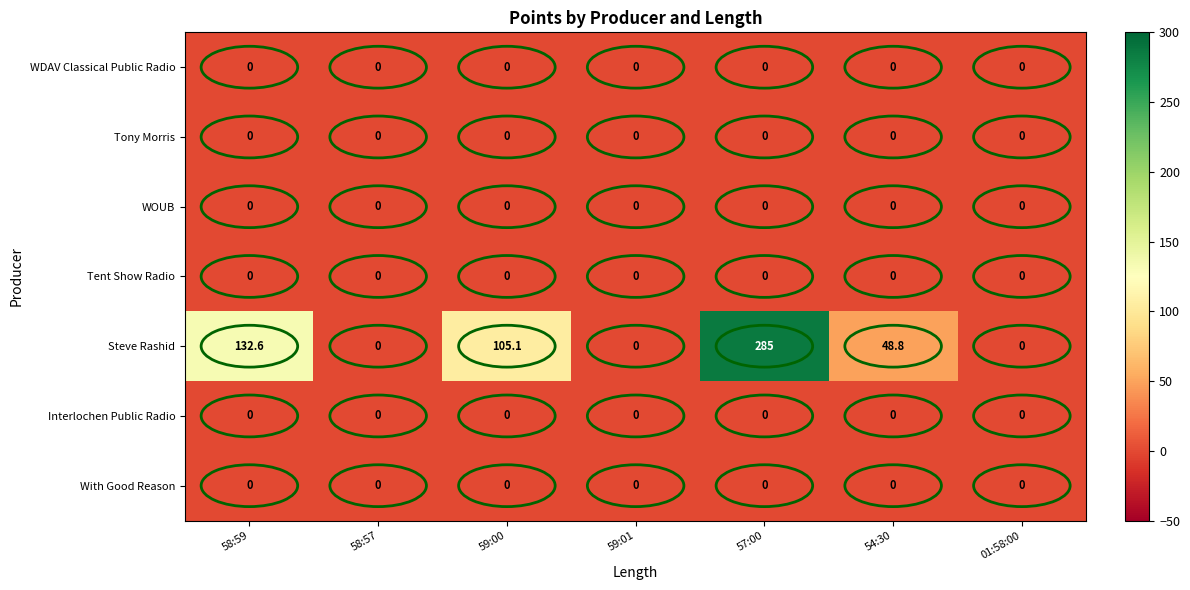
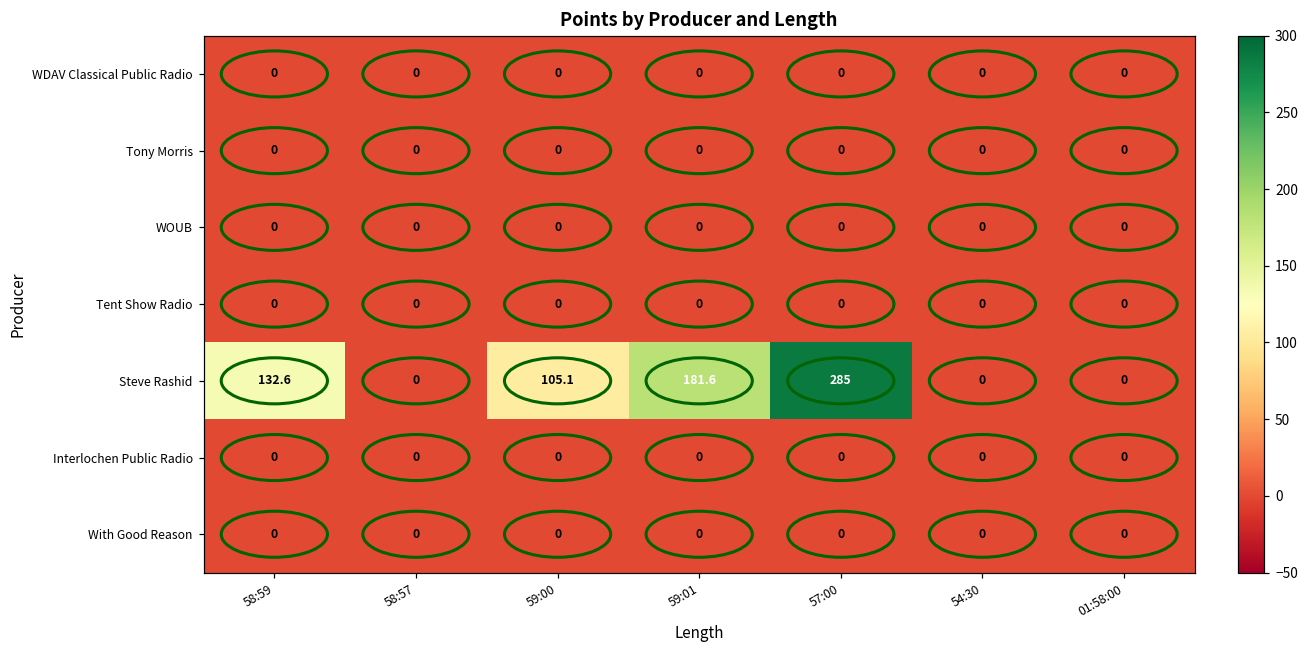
  {
    "WDAV Classical Public Radio": {
      "58:59": 0,
      "58:57": 0,
      "59:00": 0,
      "59:01": 0,
      "57:00": 0,
      "54:30": 0,
      "01:58:00": 0
    },
    "Tony Morris": {
      "58:59": 0,
      "58:57": 0,
      "59:00": 0,
      "59:01": 0,
      "57:00": 0,
      "54:30": 0,
      "01:58:00": 0
    },
    "WOUB": {
      "58:59": 0,
      "58:57": 0,
      "59:00": 0,
      "59:01": 0,
      "57:00": 0,
      "54:30": 0,
      "01:58:00": 0
    },
    "Tent Show Radio": {
      "58:59": 0,
      "58:57": 0,
      "59:00": 0,
      "59:01": 0,
      "57:00": 0,
      "54:30": 0,
      "01:58:00": 0
    },
    "Steve Rashid": {
      "58:59": 132.6,
      "58:57": 0,
      "59:00": 105.1,
-     "59:01": 0,
+     "59:01": 181.6,
      "57:00": 285,
-     "54:30": 48.8,
+     "54:30": 0,
      "01:58:00": 0
    },
    "Interlochen Public Radio": {
      "58:59": 0,
      "58:57": 0,
      "59:00": 0,
      "59:01": 0,
      "57:00": 0,
      "54:30": 0,
      "01:58:00": 0
    },
    "With Good Reason": {
      "58:59": 0,
      "58:57": 0,
      "59:00": 0,
      "59:01": 0,
      "57:00": 0,
      "54:30": 0,
      "01:58:00": 0
    }
  }
